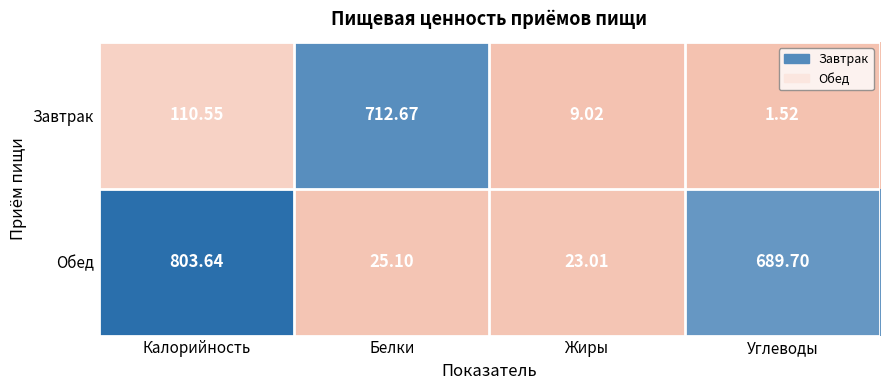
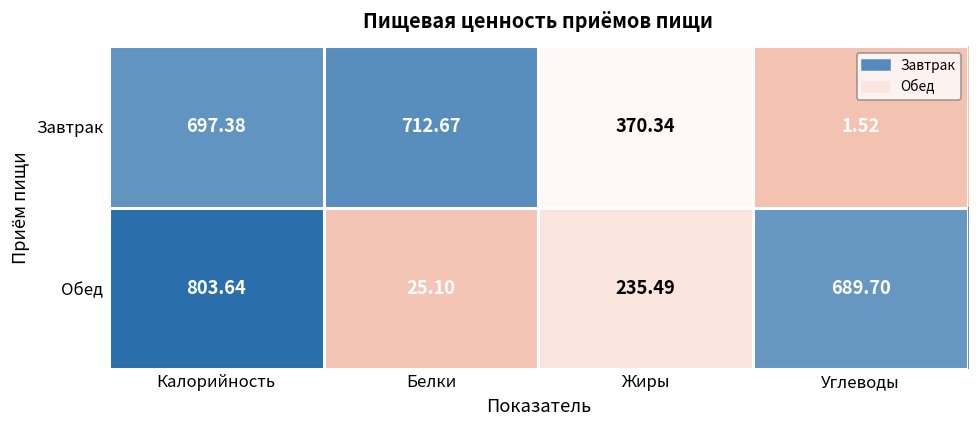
  {
    "Завтрак": {
-     "Калорийность": 110.55,
+     "Калорийность": 697.38,
      "Белки": 712.67,
-     "Жиры": 9.02,
+     "Жиры": 370.34,
      "Углеводы": 1.52
    },
    "Обед": {
      "Калорийность": 803.64,
      "Белки": 25.10,
-     "Жиры": 23.01,
+     "Жиры": 235.49,
      "Углеводы": 689.70
    }
  }
